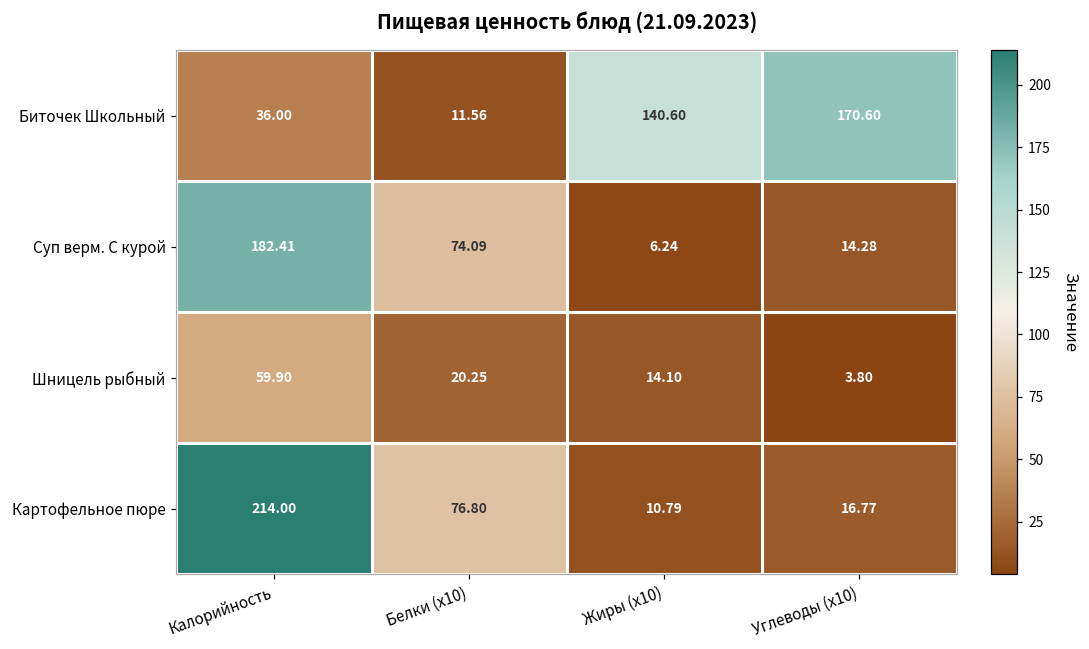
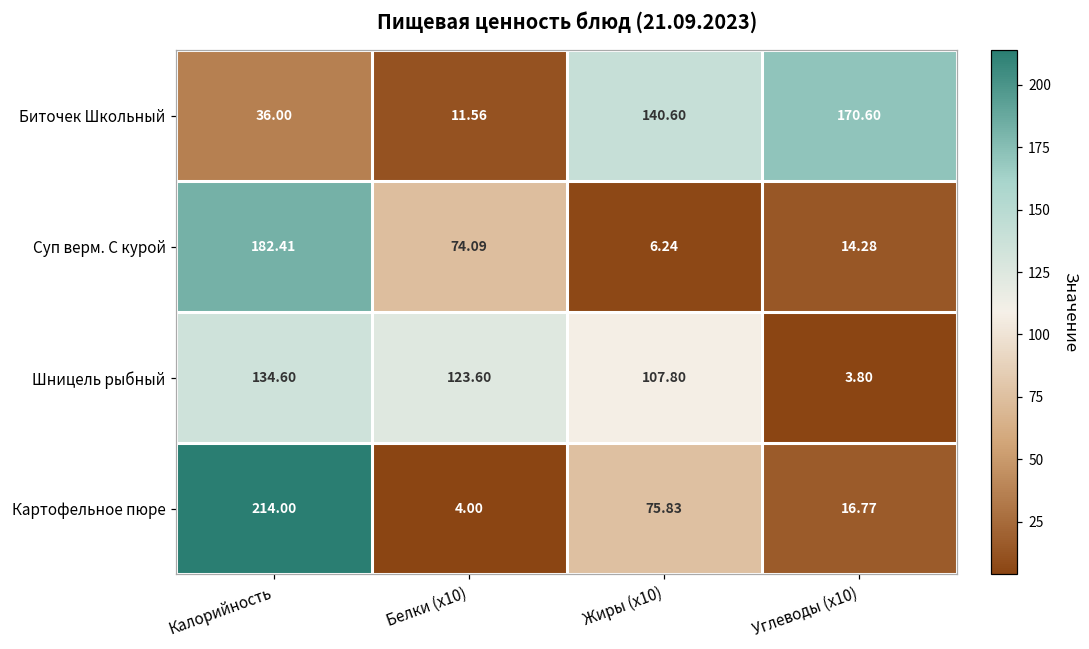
  {
    "Биточек Школьный": {
      "Калорийность": 36.00,
      "Белки (х10)": 11.56,
      "Жиры (х10)": 140.60,
      "Углеводы (х10)": 170.60
    },
    "Суп верм. С курой": {
      "Калорийность": 182.41,
      "Белки (х10)": 74.09,
      "Жиры (х10)": 6.24,
      "Углеводы (х10)": 14.28
    },
    "Шницель рыбный": {
-     "Калорийность": 59.90,
-     "Белки (х10)": 20.25,
-     "Жиры (х10)": 14.10,
+     "Калорийность": 134.60,
+     "Белки (х10)": 123.60,
+     "Жиры (х10)": 107.80,
      "Углеводы (х10)": 3.80
    },
    "Картофельное пюре": {
      "Калорийность": 214.00,
-     "Белки (х10)": 76.80,
-     "Жиры (х10)": 10.79,
+     "Белки (х10)": 4.00,
+     "Жиры (х10)": 75.83,
      "Углеводы (х10)": 16.77
    }
  }
